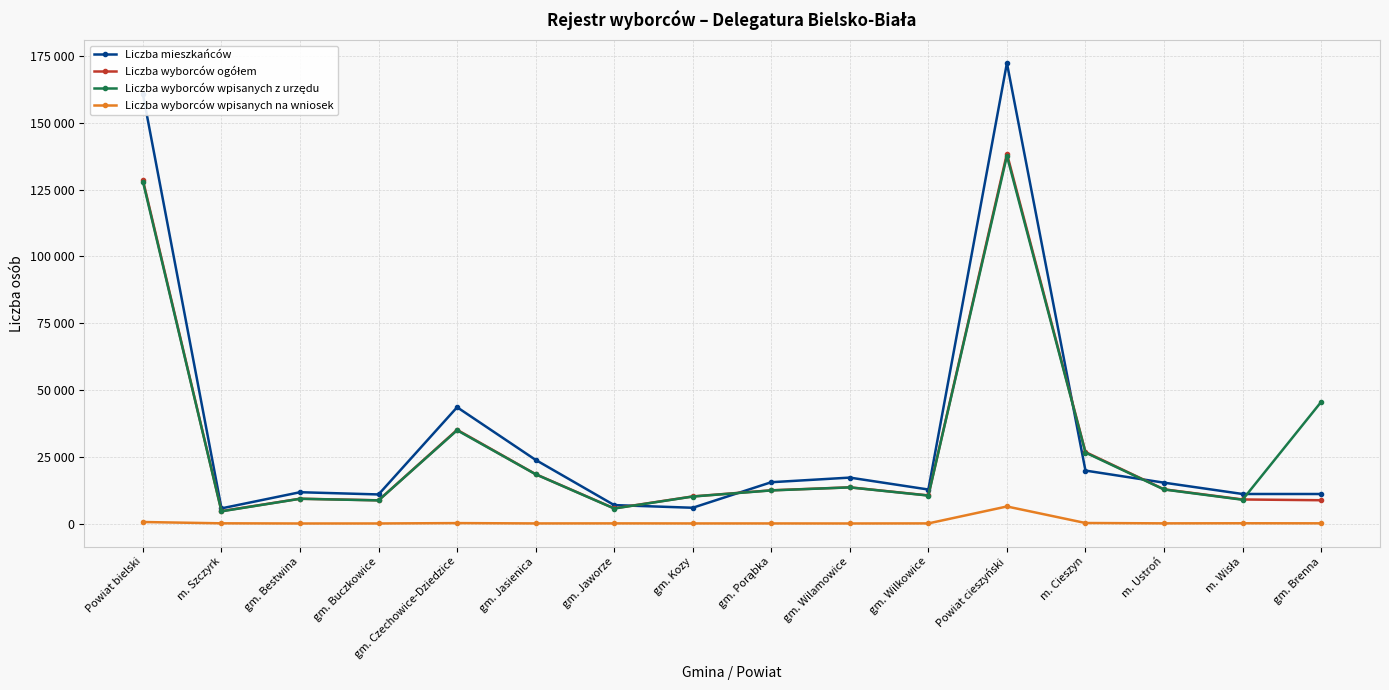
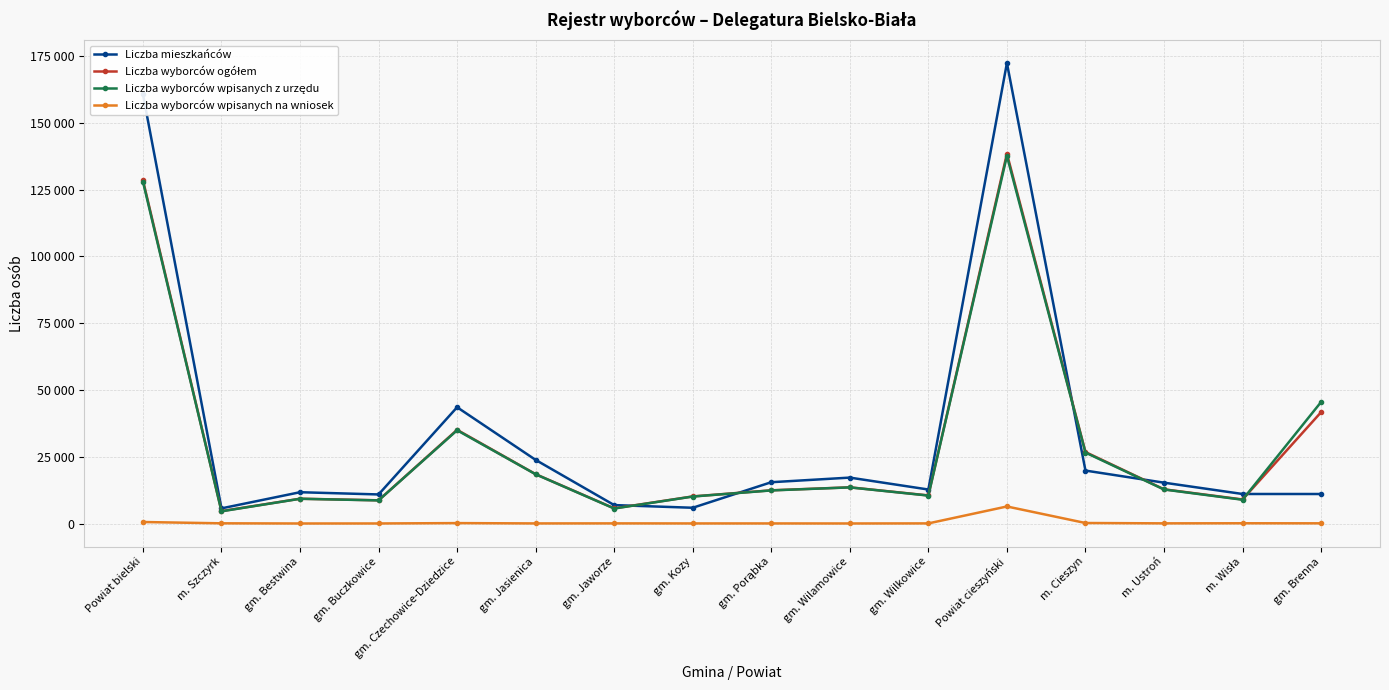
  {
    "Liczba mieszkańców": {
      "m. Szczyrk": 6000,
      "gm. Bestwina": 12000,
      "gm. Buczkowice": 11000,
      "gm. Czechowice-Dziedzice": 44000,
      "gm. Jasienica": 24000,
      "gm. Jaworze": 7000,
      "gm. Kozy": 6000,
      "gm. Porąbka": 15000,
      "gm. Wilamowice": 17000,
      "gm. Wilkowice": 13000,
      "Powiat cieszyński": 172000,
      "m. Cieszyn": 20000,
      "m. Ustroń": 15000,
      "m. Wisła": 11000,
      "gm. Brenna": 11000
    },
    "Liczba wyborców ogółem": {
-     "gm. Brenna": 9000
+     "gm. Brenna": 42000
    },
    "Liczba wyborców wpisanych z urzędu": {
      "gm. Brenna": 45000
    },
    "Liczba wyborców wpisanych na wniosek": {
      "Powiat bielski": 1000,
      "m. Szczyrk": 0,
      "gm. Bestwina": 0,
      "gm. Buczkowice": 0,
      "gm. Czechowice-Dziedzice": 0,
      "gm. Jasienica": 0,
      "gm. Jaworze": 0,
      "gm. Kozy": 0,
      "gm. Porąbka": 0,
      "gm. Wilamowice": 0,
      "gm. Wilkowice": 0,
      "Powiat cieszyński": 6000,
      "m. Cieszyn": 0,
      "m. Ustroń": 0,
      "m. Wisła": 0,
      "gm. Brenna": 0
    }
  }
